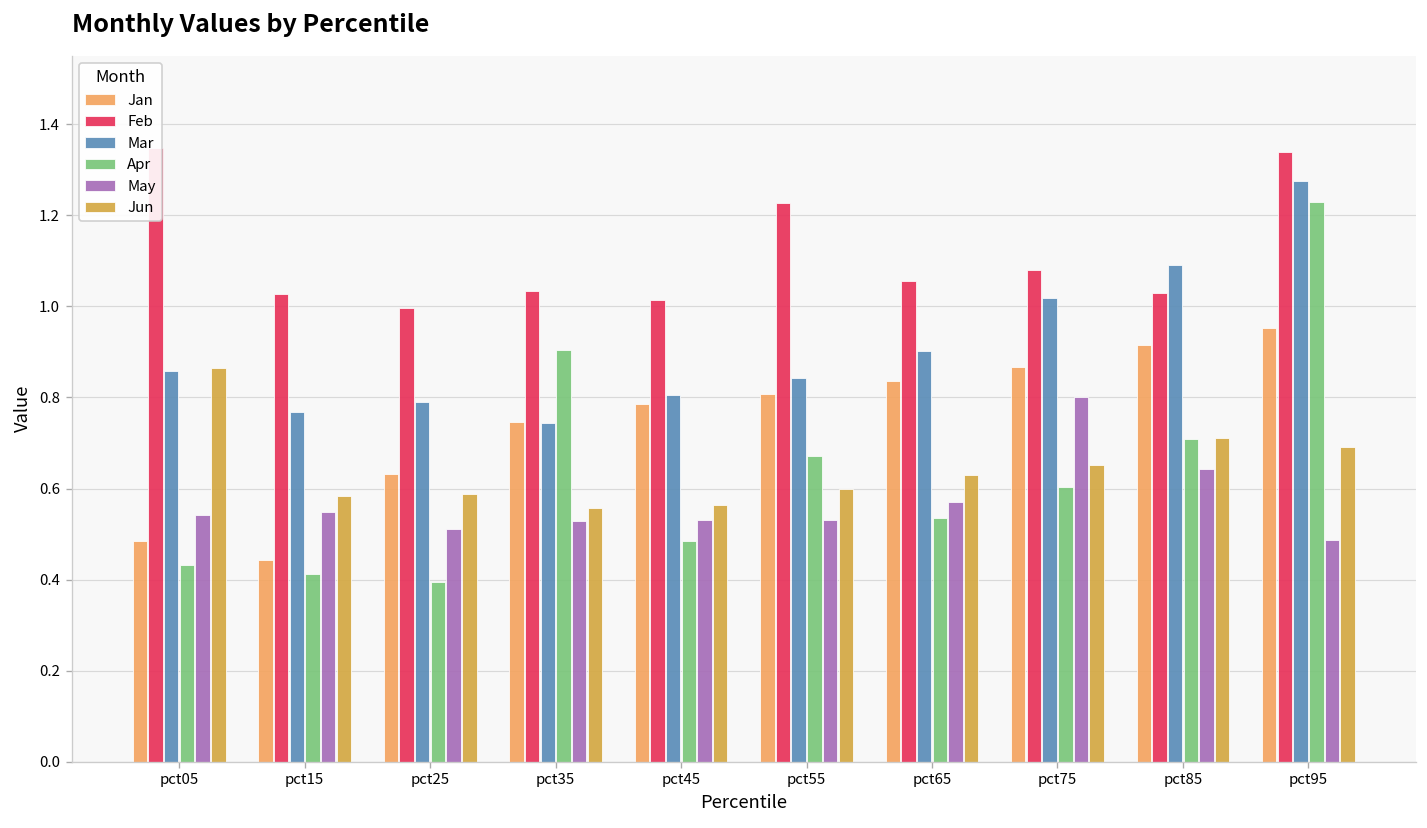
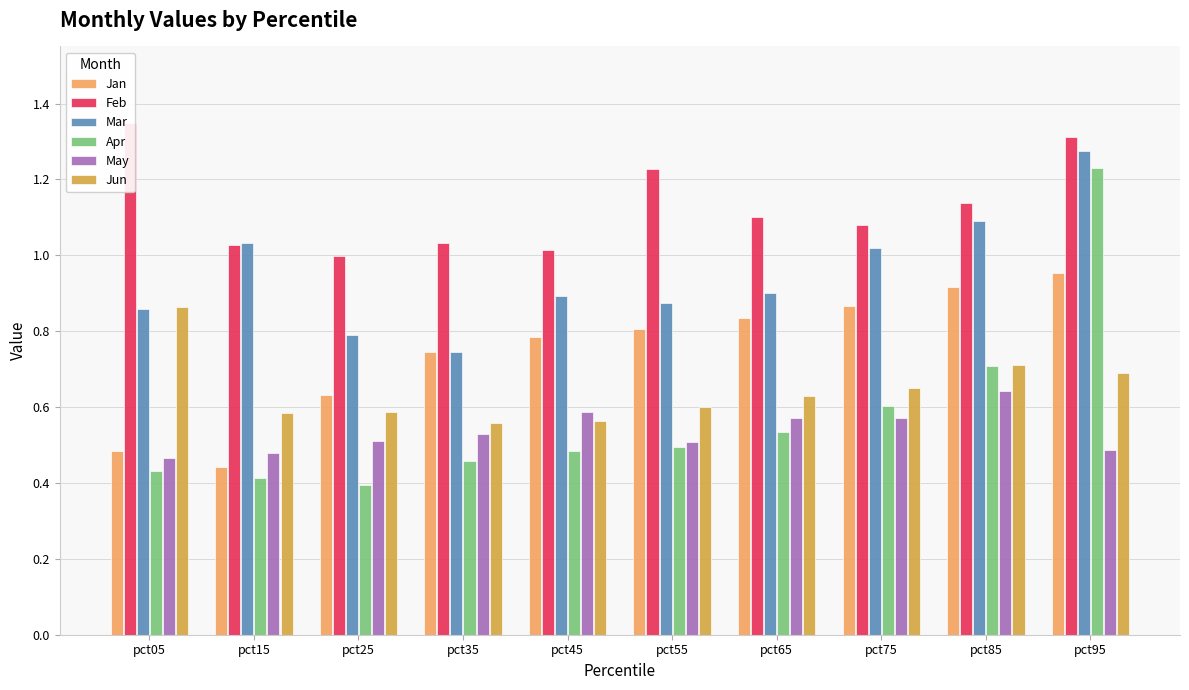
  {
    "Feb": {
      "pct15": 1.03,
      "pct25": 1.00,
      "pct35": 1.03,
      "pct45": 1.01,
      "pct55": 1.23,
-     "pct65": 1.06,
+     "pct65": 1.10,
      "pct75": 1.08,
-     "pct85": 1.03,
-     "pct95": 1.34
+     "pct85": 1.14,
+     "pct95": 1.31
    },
    "Mar": {
      "pct05": 0.86,
-     "pct15": 0.77,
+     "pct15": 1.03,
      "pct25": 0.79,
      "pct35": 0.74,
-     "pct45": 0.81,
-     "pct55": 0.84,
+     "pct45": 0.89,
+     "pct55": 0.87,
      "pct65": 0.90,
      "pct75": 1.02,
      "pct85": 1.09,
      "pct95": 1.28
    },
    "Apr": {
      "pct05": 0.43,
      "pct15": 0.41,
      "pct25": 0.40,
-     "pct35": 0.90,
+     "pct35": 0.46,
      "pct45": 0.49,
-     "pct55": 0.67,
+     "pct55": 0.50,
      "pct65": 0.53,
      "pct75": 0.60,
      "pct85": 0.71,
      "pct95": 1.23
    },
    "May": {
-     "pct05": 0.54,
-     "pct15": 0.55,
+     "pct05": 0.47,
+     "pct15": 0.48,
      "pct25": 0.51,
      "pct35": 0.53,
-     "pct45": 0.53,
-     "pct55": 0.53,
+     "pct45": 0.59,
+     "pct55": 0.51,
      "pct65": 0.57,
-     "pct75": 0.80,
+     "pct75": 0.57,
      "pct85": 0.64,
      "pct95": 0.49
    }
  }
